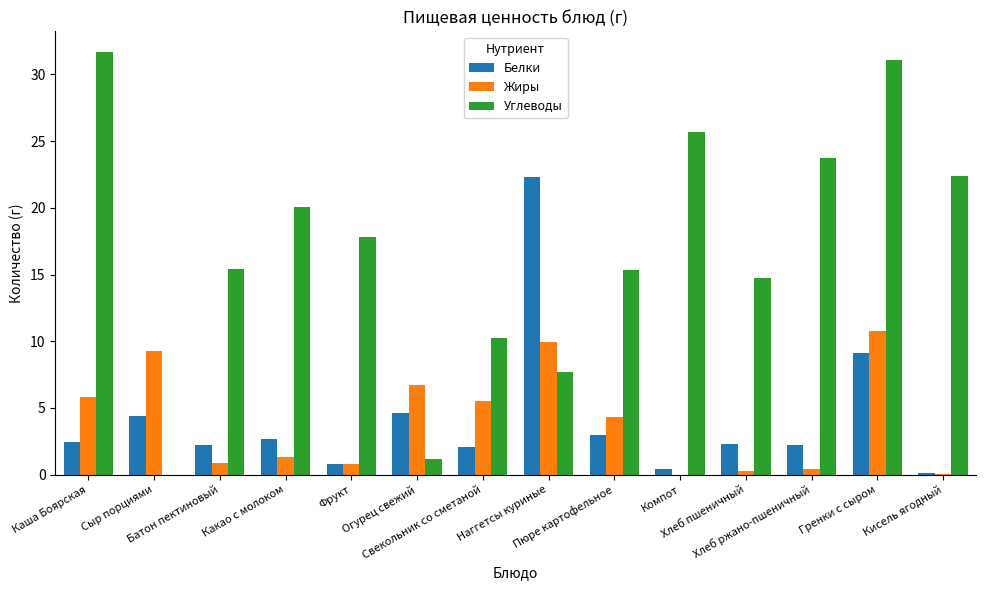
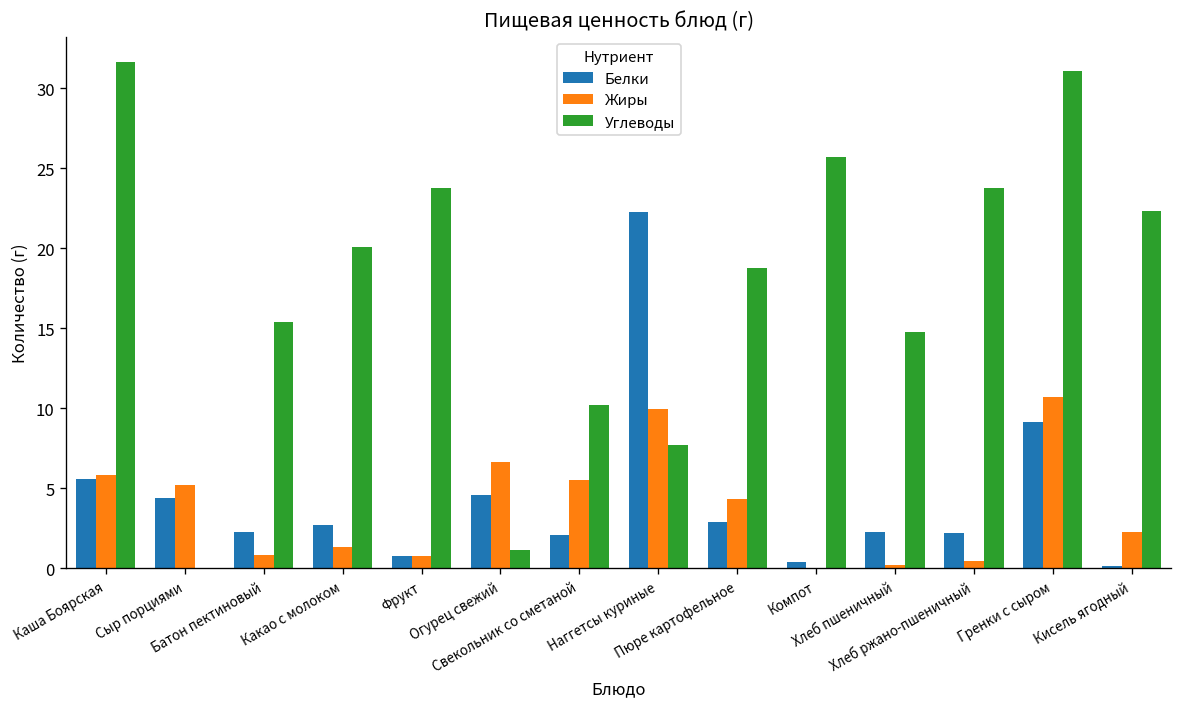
  {
    "Белки": {
-     "Каша Боярская": 2.5,
+     "Каша Боярская": 5.6,
      "Сыр порциями": 4.4,
      "Батон пектиновый": 2.3,
      "Какао с молоком": 2.7,
      "Фрукт": 0.8,
      "Огурец свежий": 4.6,
      "Свекольник со сметаной": 2.1,
      "Наггетсы куриные": 22.3,
      "Пюре картофельное": 2.9,
      "Компот": 0.4,
      "Хлеб пшеничный": 2.3,
      "Хлеб ржано-пшеничный": 2.2,
      "Гренки с сыром": 9.1
    },
    "Жиры": {
      "Каша Боярская": 5.8,
-     "Сыр порциями": 9.3,
+     "Сыр порциями": 5.2,
      "Батон пектиновый": 0.9,
      "Какао с молоком": 1.3,
      "Фрукт": 0.8,
      "Огурец свежий": 6.7,
      "Свекольник со сметаной": 5.5,
      "Наггетсы куриные": 10.0,
      "Пюре картофельное": 4.3,
      "Компот": 0.0,
      "Хлеб пшеничный": 0.2,
      "Хлеб ржано-пшеничный": 0.4,
      "Гренки с сыром": 10.7,
-     "Кисель ягодный": 0.1
+     "Кисель ягодный": 2.3
    },
    "Углеводы": {
      "Каша Боярская": 31.7,
      "Сыр порциями": 0.0,
      "Батон пектиновый": 15.4,
      "Какао с молоком": 20.1,
-     "Фрукт": 17.8,
+     "Фрукт": 23.8,
      "Огурец свежий": 1.1,
      "Свекольник со сметаной": 10.2,
      "Наггетсы куриные": 7.7,
-     "Пюре картофельное": 15.3,
+     "Пюре картофельное": 18.8,
      "Компот": 25.7,
      "Хлеб пшеничный": 14.8,
      "Хлеб ржано-пшеничный": 23.8,
      "Гренки с сыром": 31.1,
      "Кисель ягодный": 22.4
    }
  }
